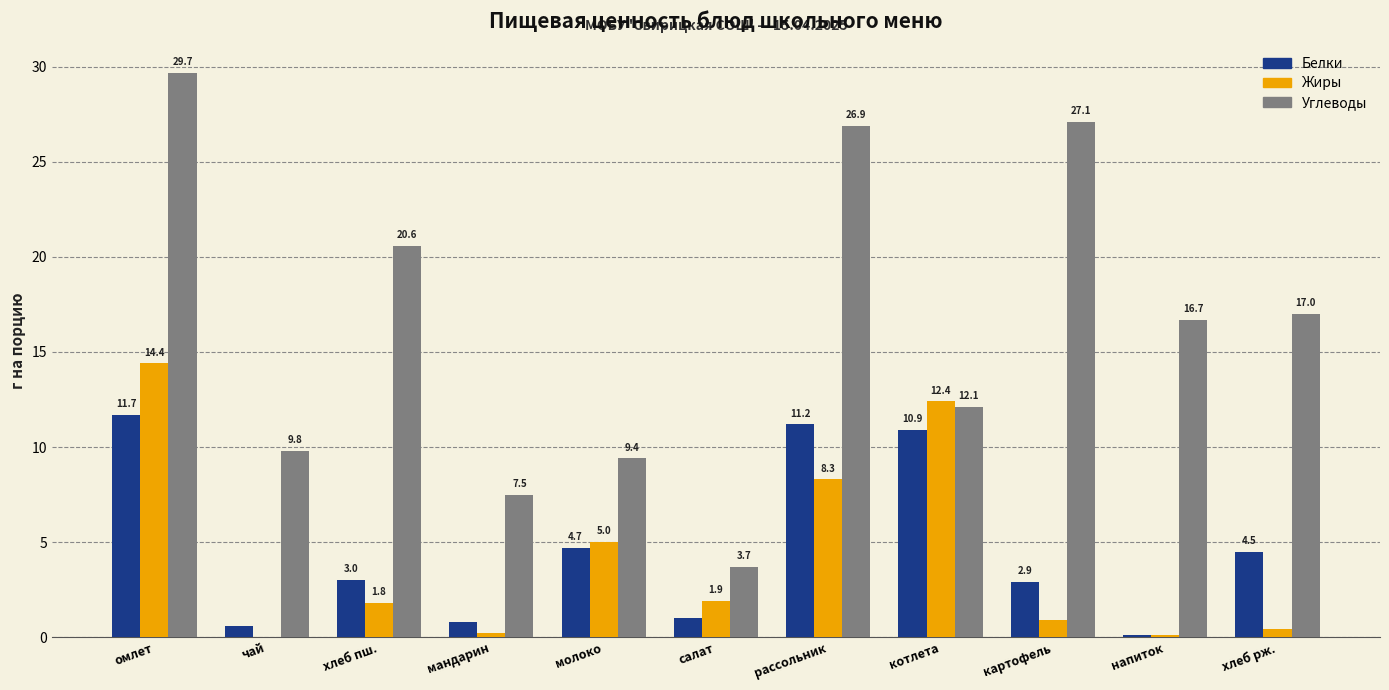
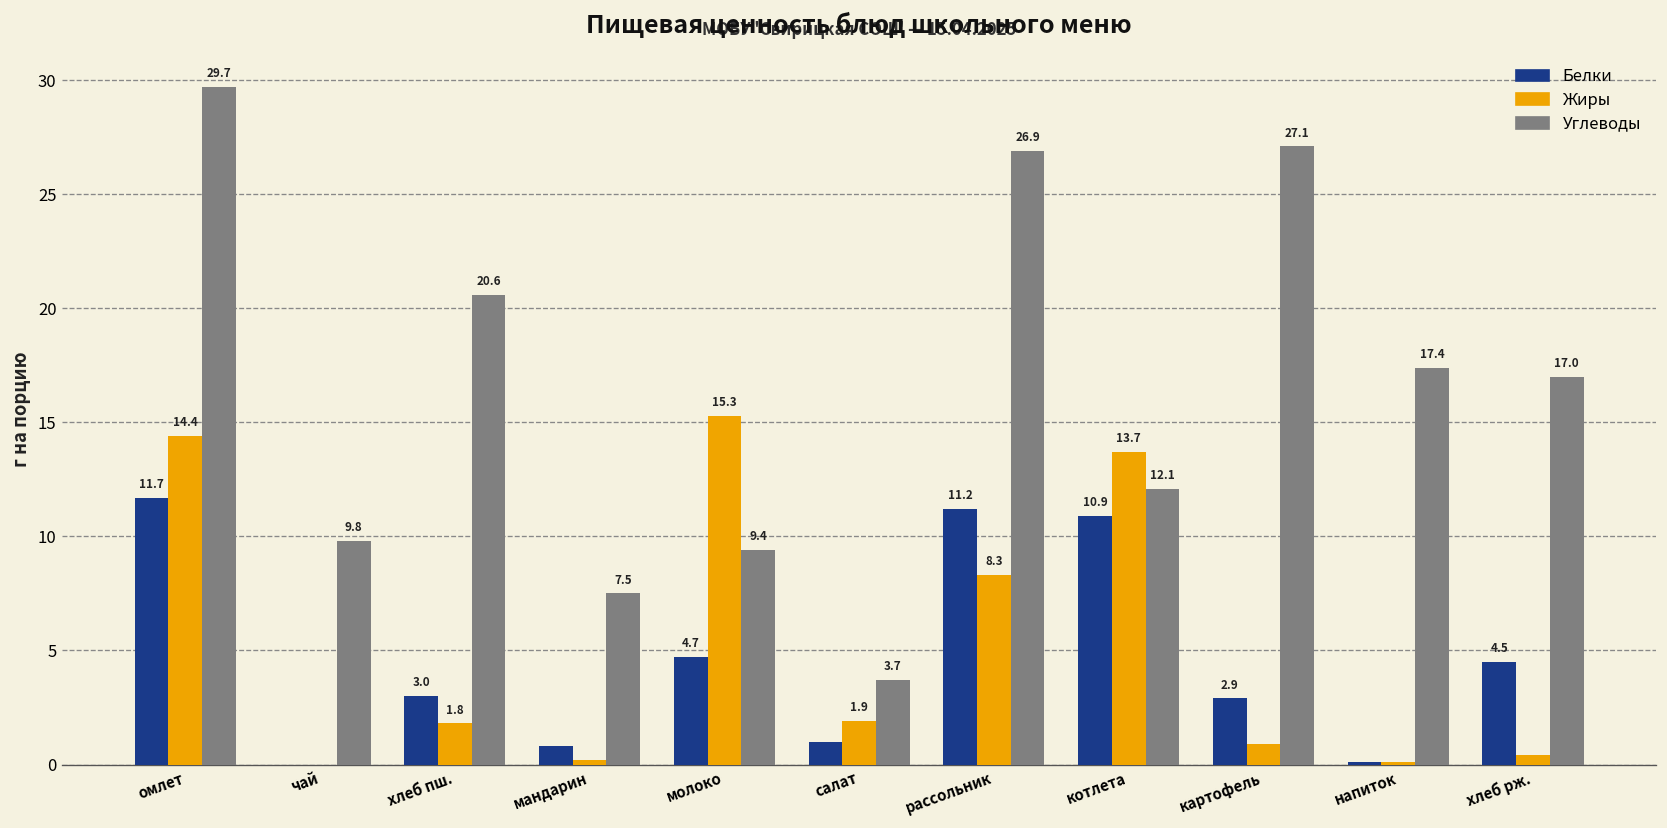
  {
    "Белки": {
-     "чай": 0.6,
+     "чай": 0.0,
      "мандарин": 0.8,
      "салат": 1.0
    },
    "Жиры": {
      "омлет": 14.4,
      "хлеб пш.": 1.8,
-     "молоко": 5.0,
+     "молоко": 15.3,
      "салат": 1.9,
      "рассольник": 8.3,
-     "котлета": 12.4
+     "котлета": 13.7
    },
    "Углеводы": {
      "омлет": 29.7,
      "чай": 9.8,
      "хлеб пш.": 20.6,
      "мандарин": 7.5,
      "молоко": 9.4,
      "салат": 3.7,
      "рассольник": 26.9,
      "котлета": 12.1,
      "картофель": 27.1,
-     "напиток": 16.7,
+     "напиток": 17.4,
      "хлеб рж.": 17.0
    }
  }
